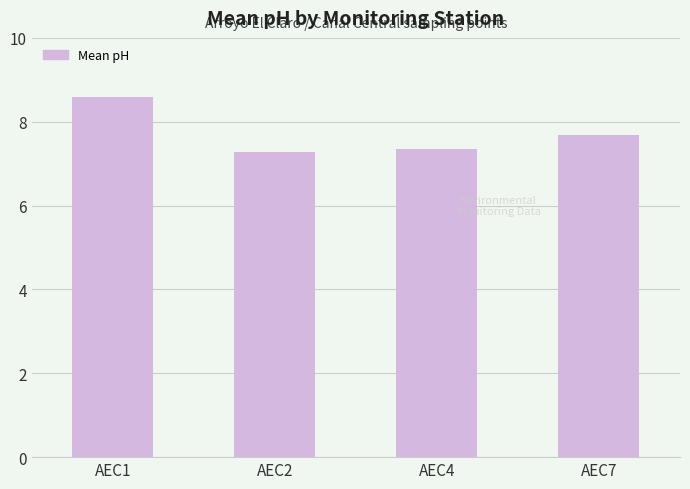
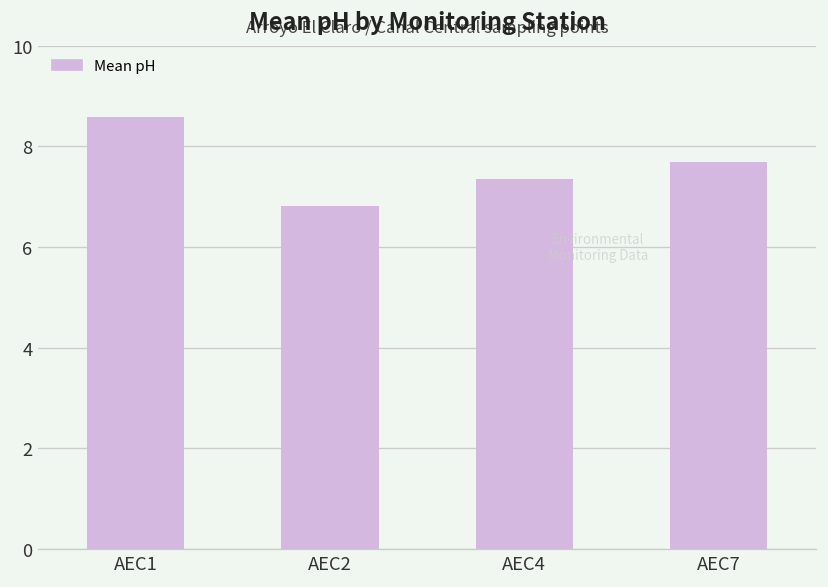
  {
    "AEC1": 8.6,
-   "AEC2": 7.3,
+   "AEC2": 6.8,
    "AEC4": 7.4,
    "AEC7": 7.7
  }
